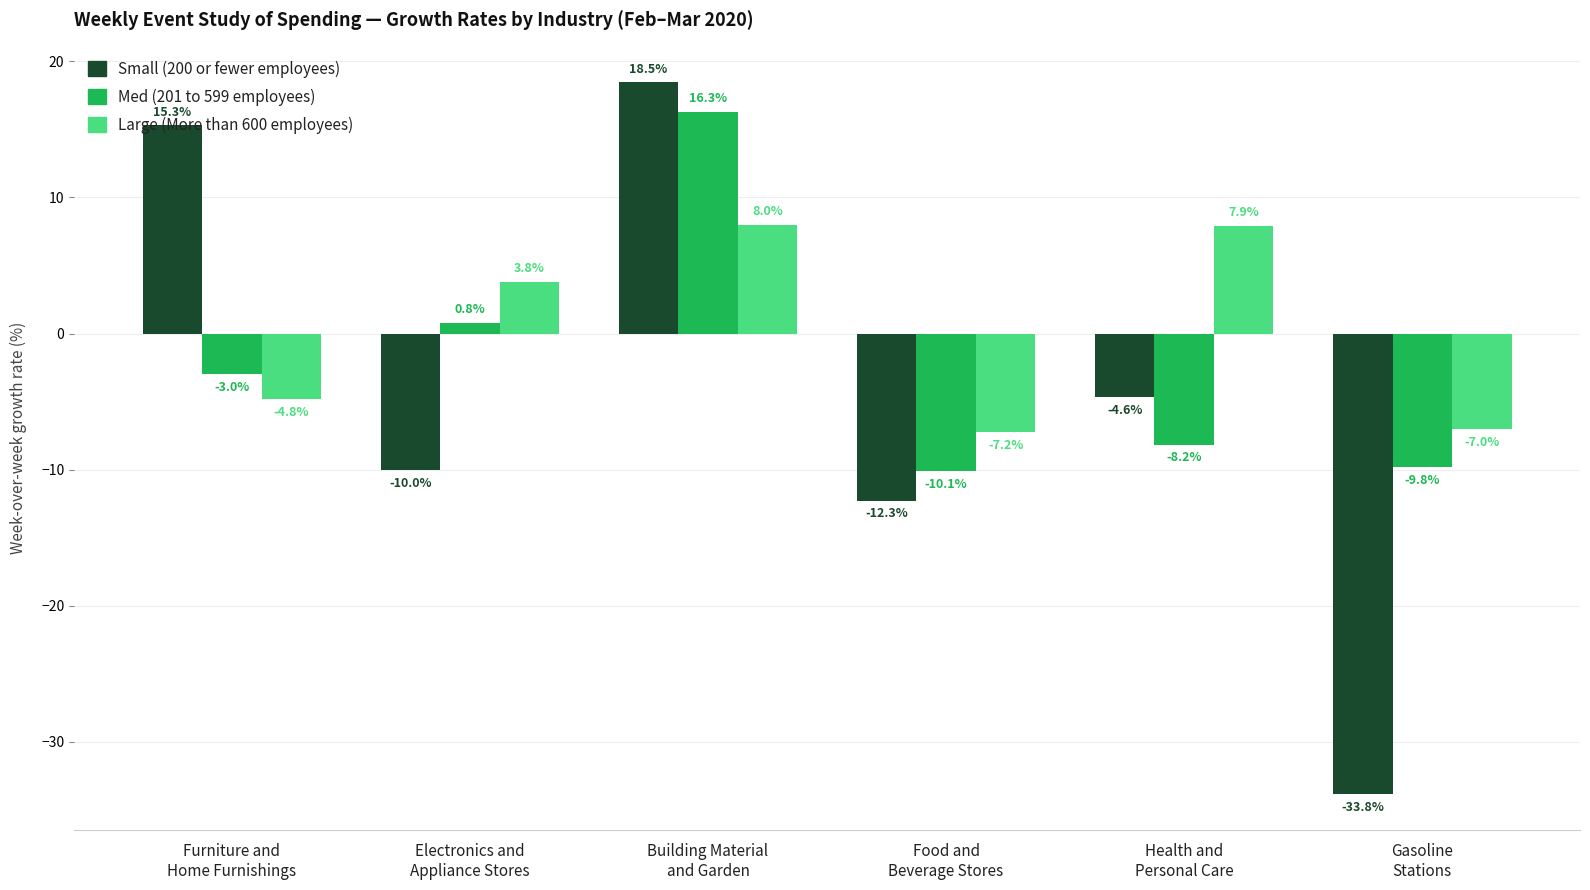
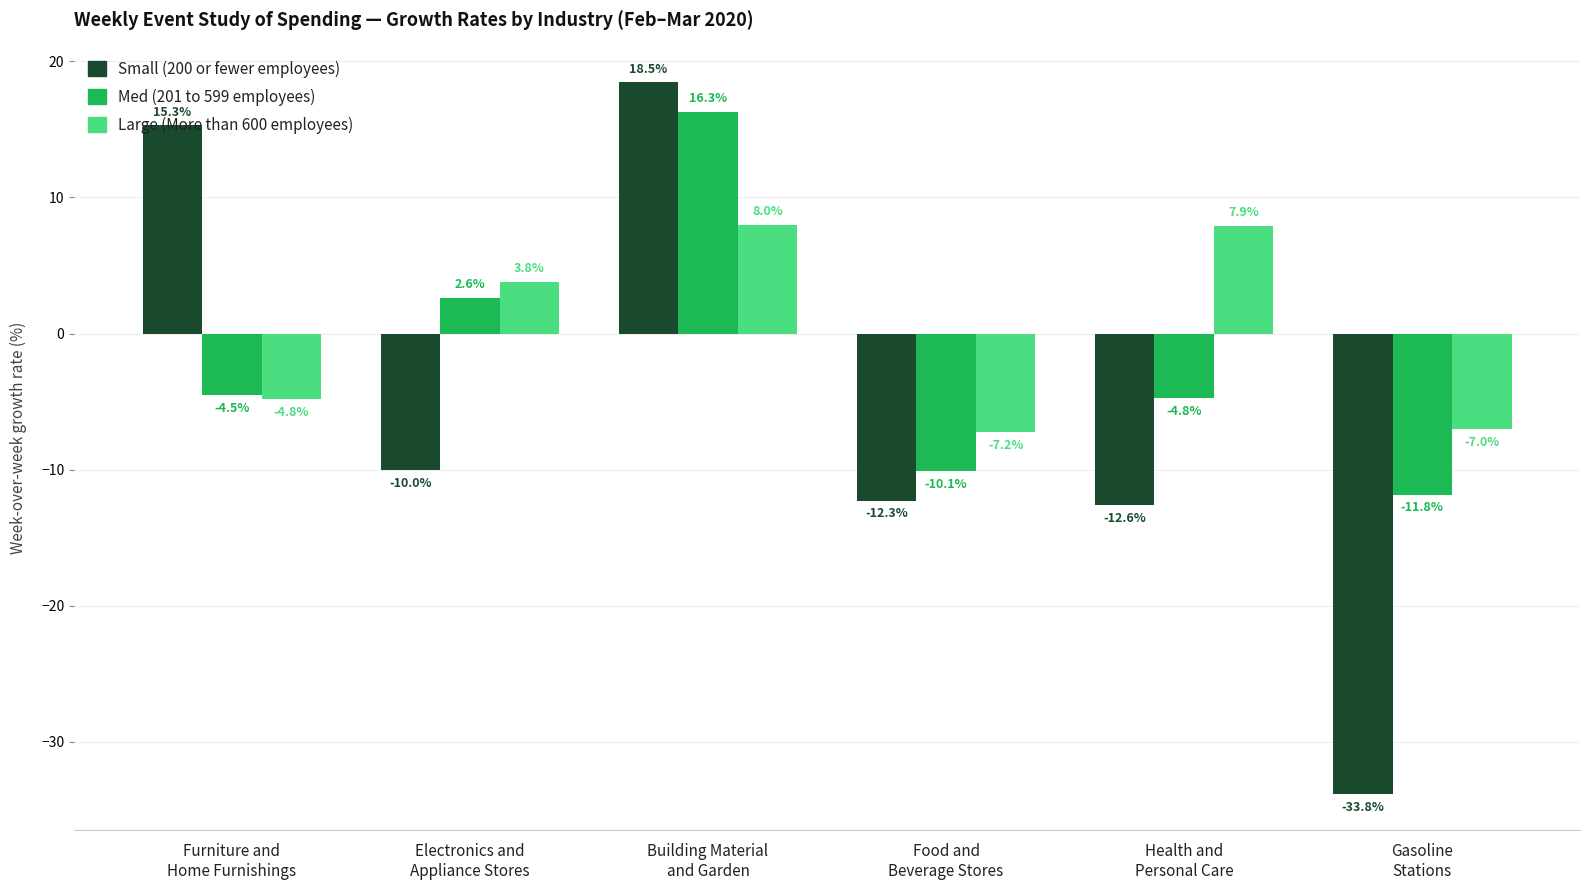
  {
    "Small (200 or fewer employees)": {
      "Furniture and Home Furnishings": "15.3%",
      "Electronics and Appliance Stores": "-10.0%",
      "Building Material and Garden": "18.5%",
      "Food and Beverage Stores": "-12.3%",
-     "Health and Personal Care": "-4.6%",
+     "Health and Personal Care": "-12.6%",
      "Gasoline Stations": "-33.8%"
    },
    "Med (201 to 599 employees)": {
-     "Furniture and Home Furnishings": "-3.0%",
-     "Electronics and Appliance Stores": "0.8%",
+     "Furniture and Home Furnishings": "-4.5%",
+     "Electronics and Appliance Stores": "2.6%",
      "Building Material and Garden": "16.3%",
      "Food and Beverage Stores": "-10.1%",
-     "Health and Personal Care": "-8.2%",
-     "Gasoline Stations": "-9.8%"
+     "Health and Personal Care": "-4.8%",
+     "Gasoline Stations": "-11.8%"
    },
    "Large (More than 600 employees)": {
      "Furniture and Home Furnishings": "-4.8%",
      "Electronics and Appliance Stores": "3.8%",
      "Building Material and Garden": "8.0%",
      "Food and Beverage Stores": "-7.2%",
      "Health and Personal Care": "7.9%",
      "Gasoline Stations": "-7.0%"
    }
  }
